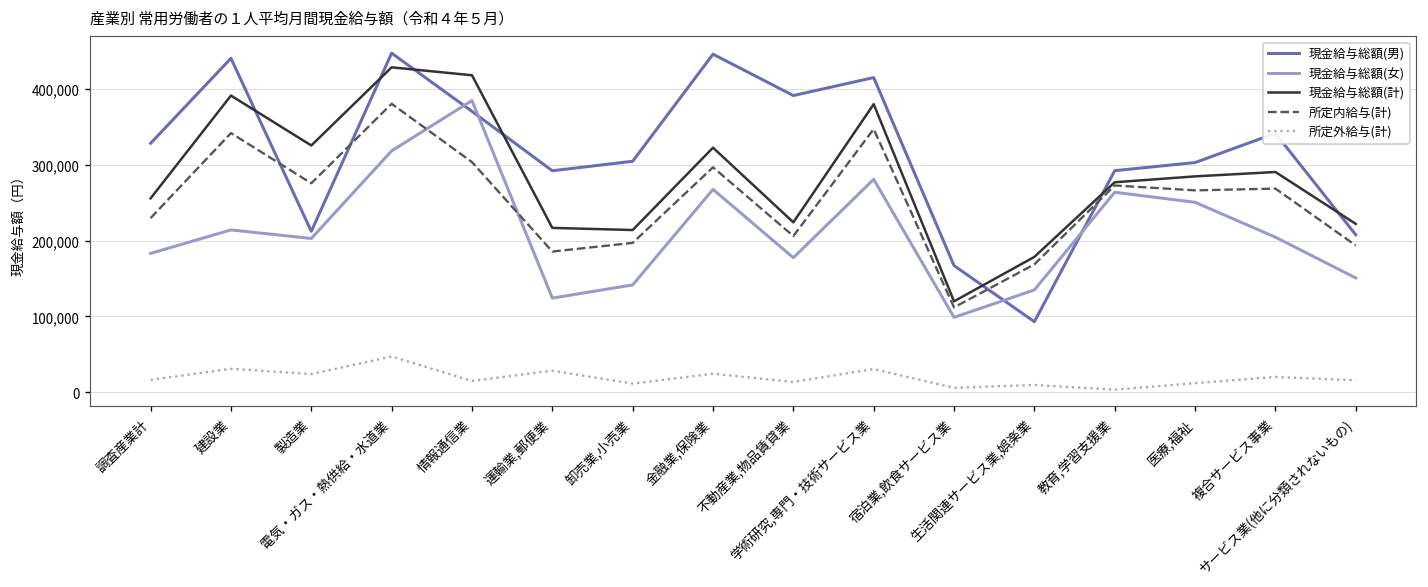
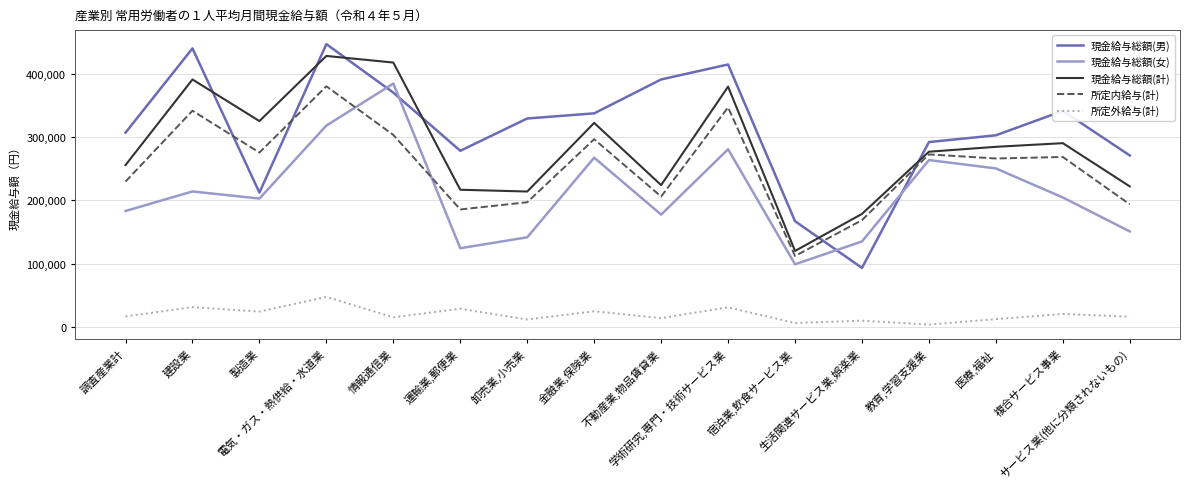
  {
    "現金給与総額(男)": {
-     "調査産業計": "330,000",
+     "調査産業計": "310,000",
      "建設業": "440,000",
      "製造業": "210,000",
      "電気・ガス・熱供給・水道業": "450,000",
      "情報通信業": "370,000",
-     "運輸業,郵便業": "290,000",
-     "卸売業,小売業": "300,000",
-     "金融業,保険業": "450,000",
+     "運輸業,郵便業": "280,000",
+     "卸売業,小売業": "330,000",
+     "金融業,保険業": "340,000",
      "不動産業,物品賃貸業": "390,000",
      "学術研究,専門・技術サービス業": "410,000",
      "宿泊業,飲食サービス業": "170,000",
      "生活関連サービス業,娯楽業": "90,000",
      "教育,学習支援業": "290,000",
      "医療,福祉": "300,000",
-     "サービス業(他に分類されないもの)": "210,000"
+     "サービス業(他に分類されないもの)": "270,000"
    }
  }
